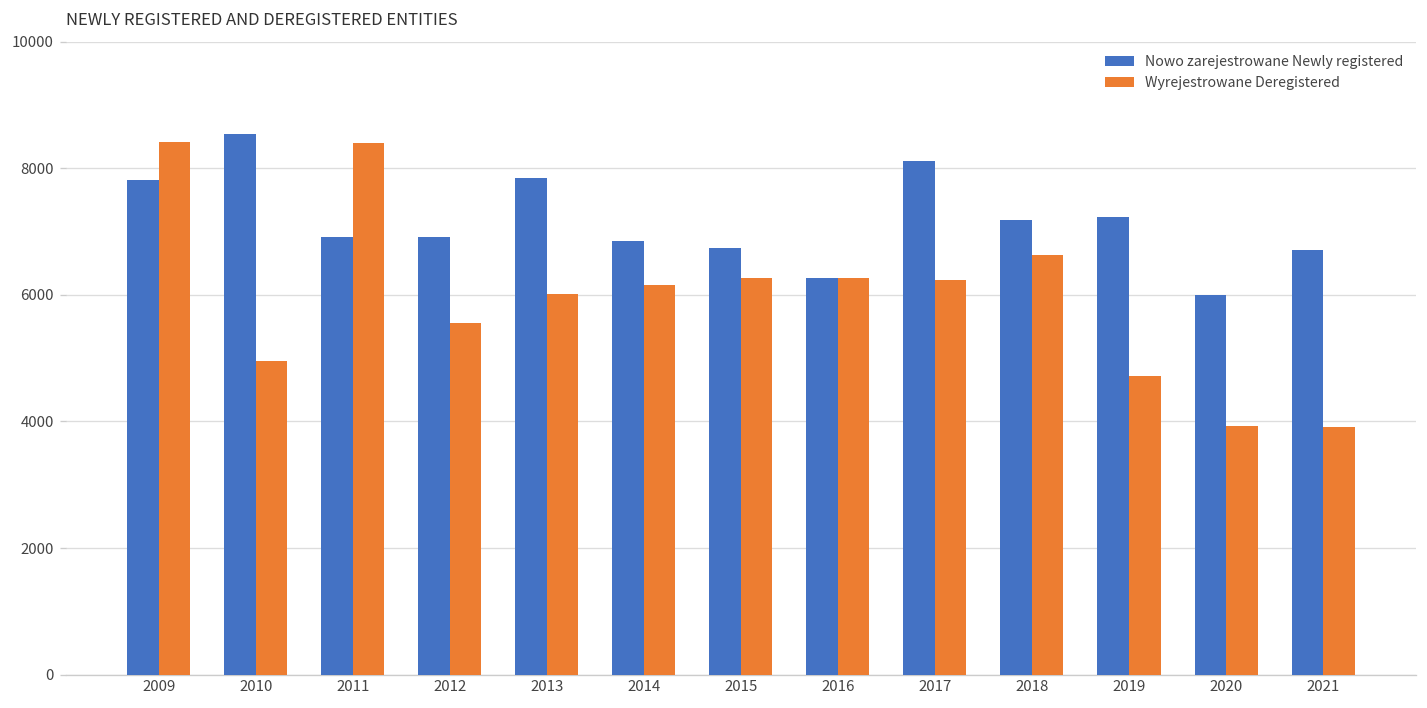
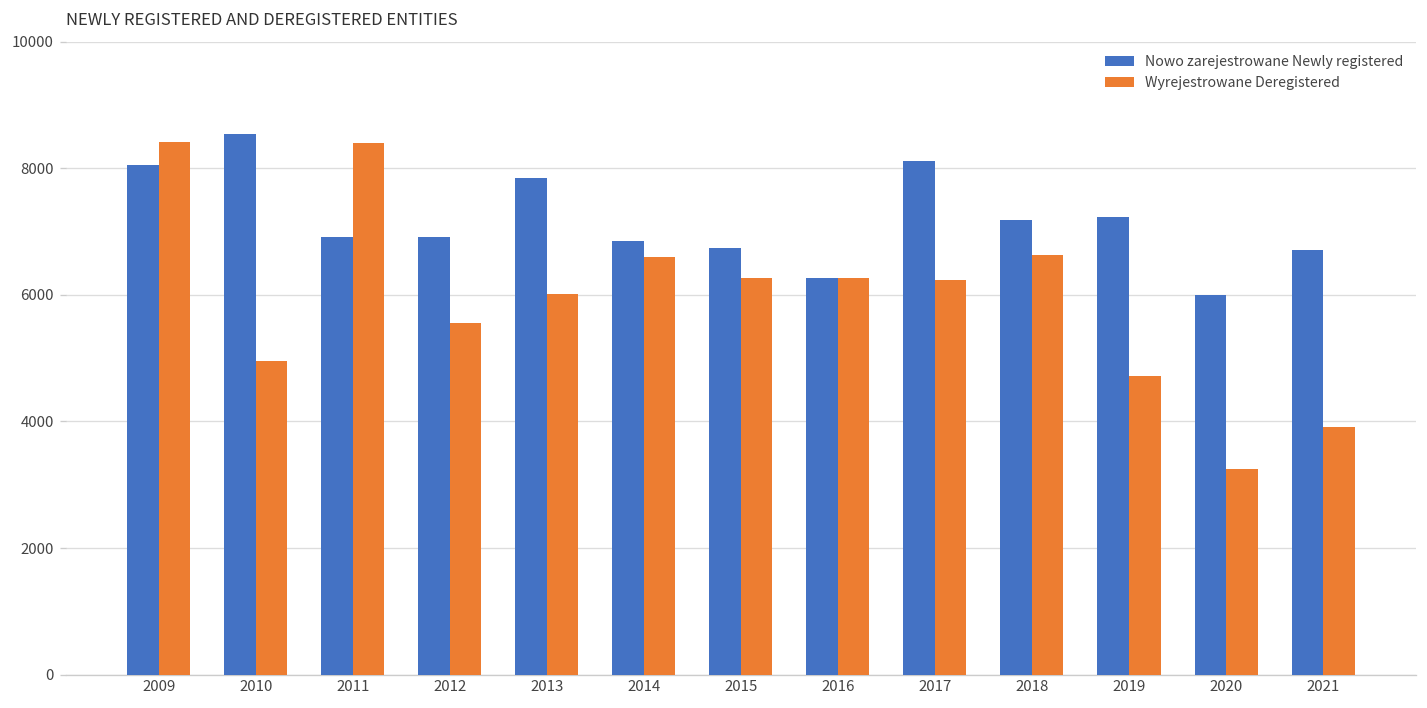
  {
    "Nowo zarejestrowane Newly registered": {
-     "2009": 7800,
+     "2009": 8100,
      "2010": 8500,
      "2011": 6900,
      "2012": 6900,
      "2013": 7800,
      "2014": 6900,
      "2015": 6700,
      "2016": 6300,
      "2017": 8100,
      "2018": 7200,
      "2019": 7200,
      "2020": 6000,
      "2021": 6700
    },
    "Wyrejestrowane Deregistered": {
      "2009": 8400,
      "2010": 5000,
      "2011": 8400,
      "2012": 5600,
      "2013": 6000,
-     "2014": 6200,
+     "2014": 6600,
      "2015": 6300,
      "2016": 6300,
      "2017": 6200,
      "2018": 6600,
      "2019": 4700,
-     "2020": 3900,
+     "2020": 3300,
      "2021": 3900
    }
  }
